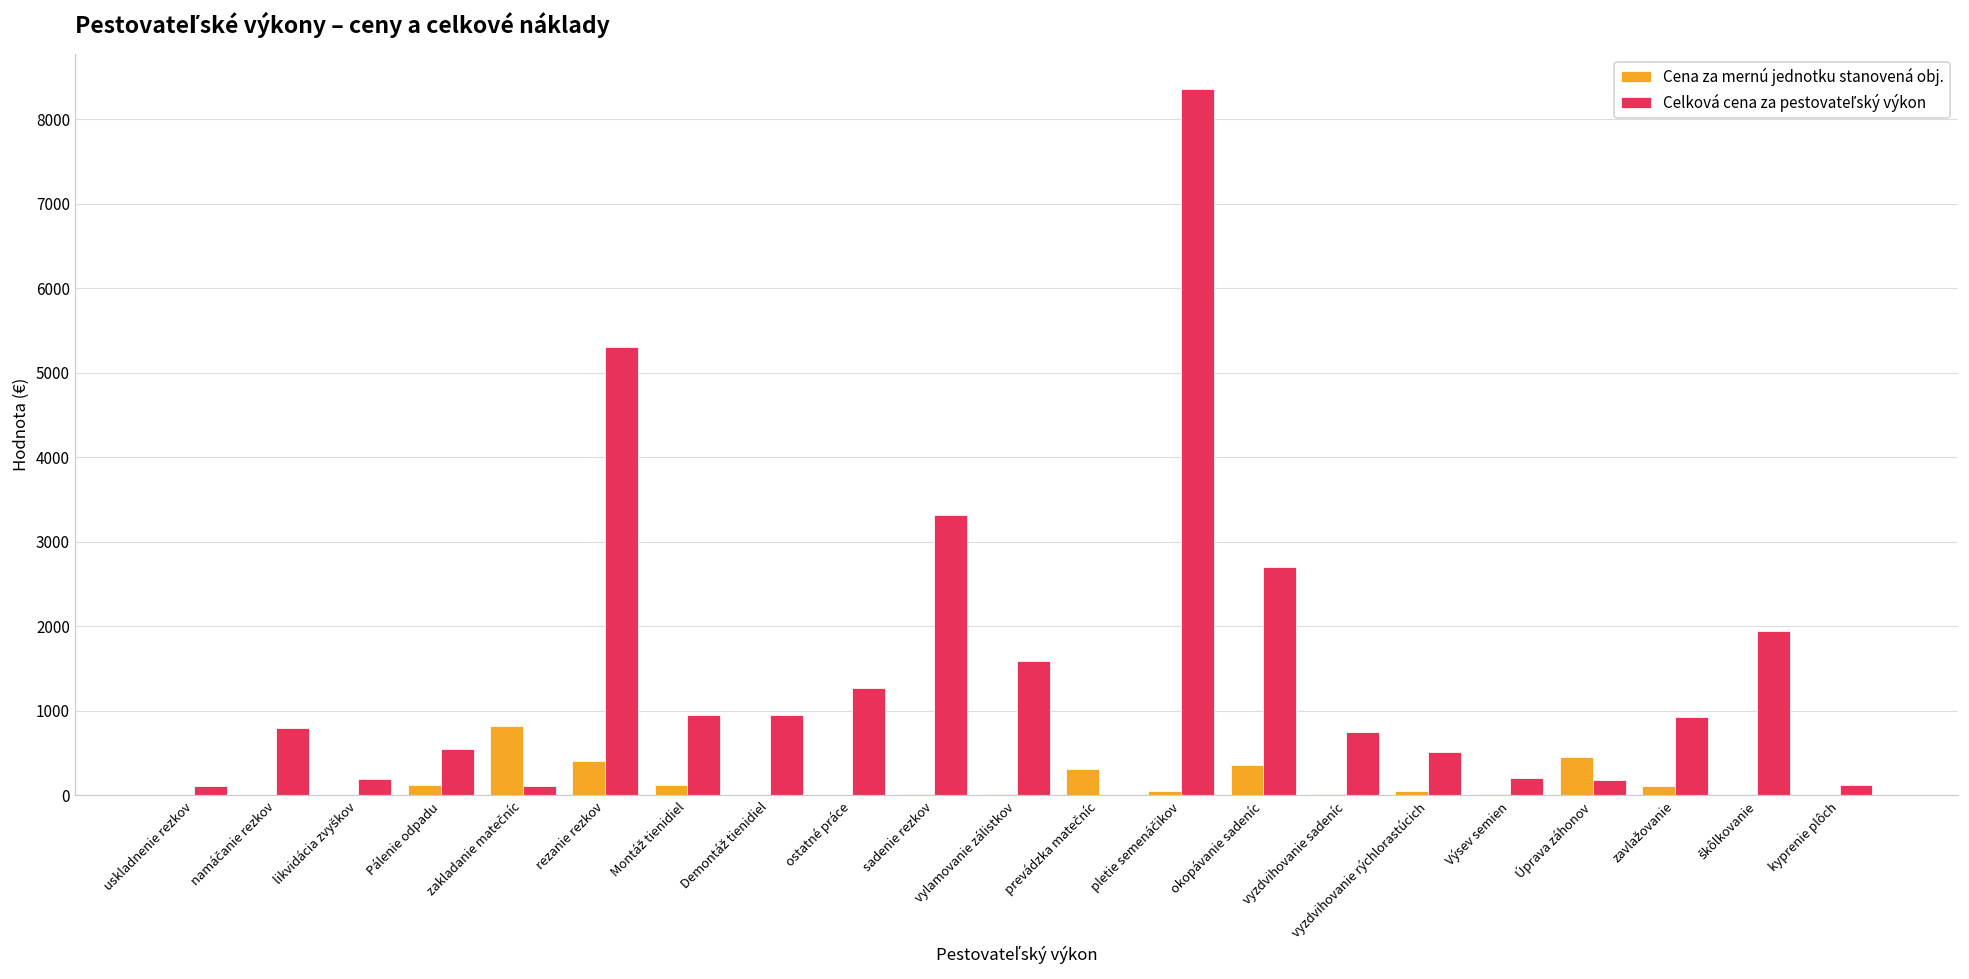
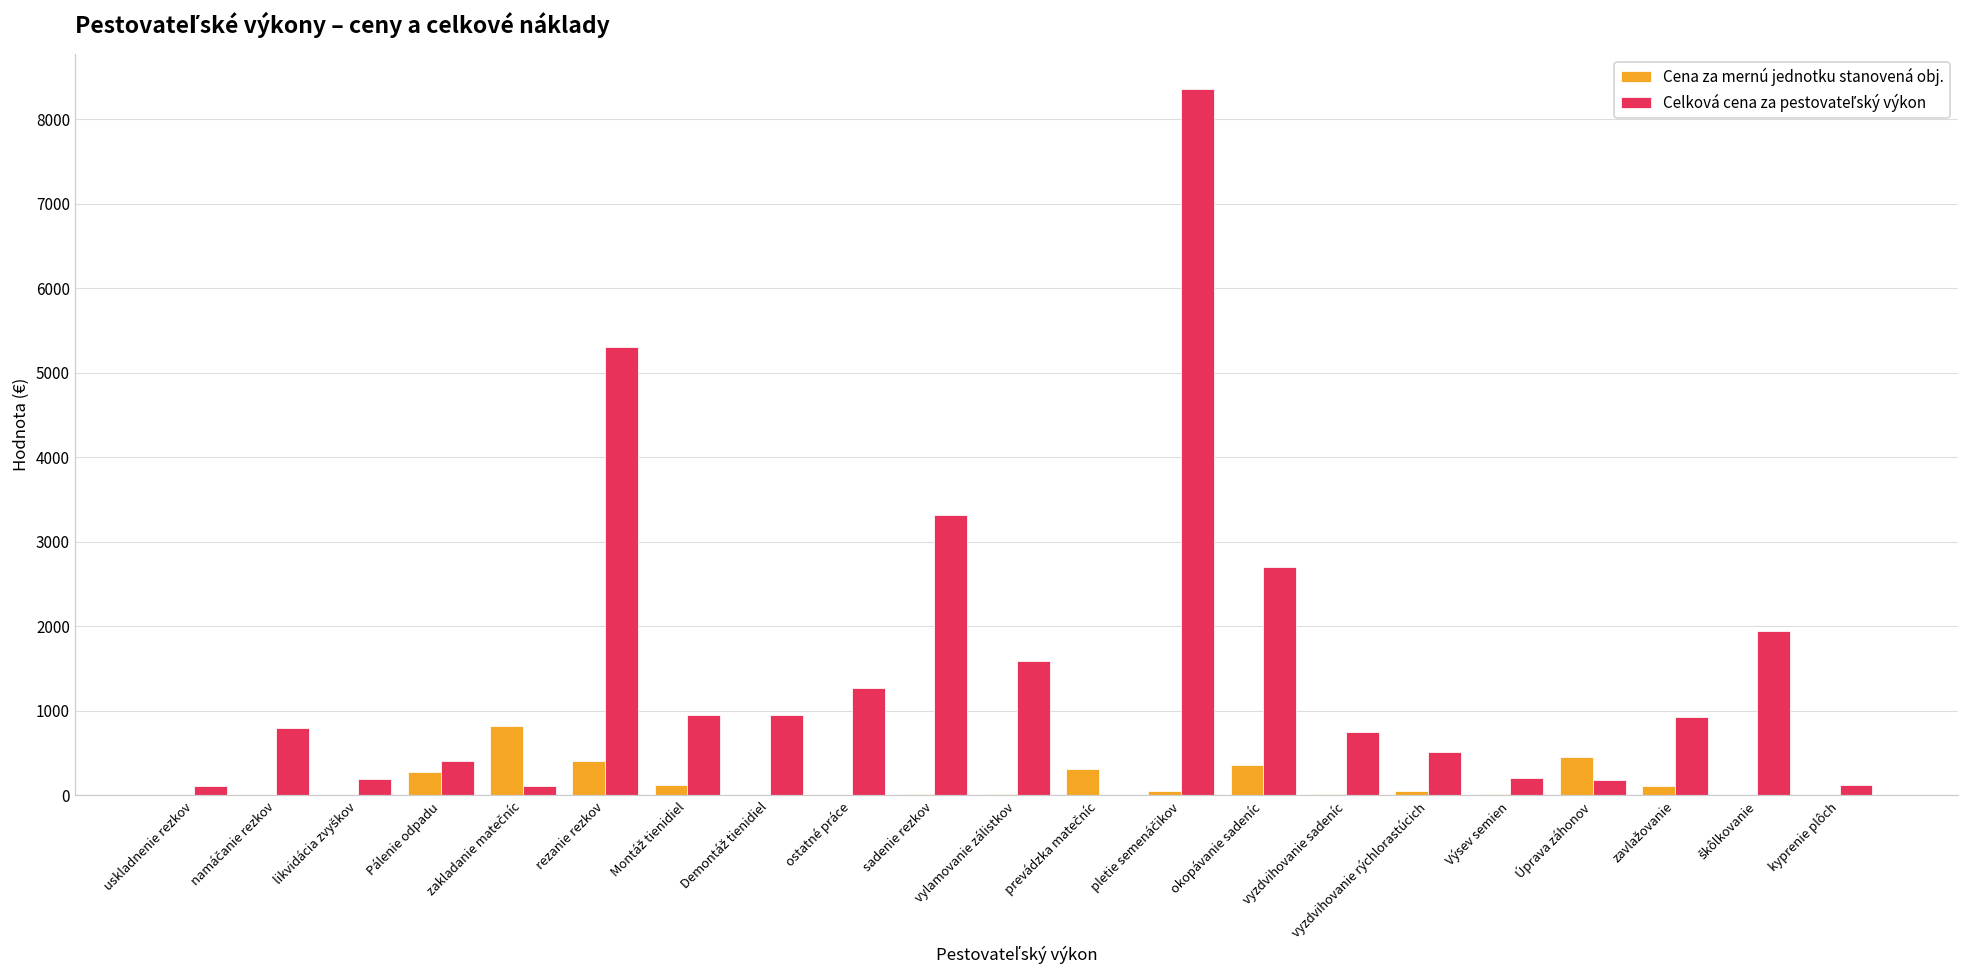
  {
    "Cena za mernú jednotku stanovená obj.": {
-     "Pálenie odpadu": 100,
+     "Pálenie odpadu": 300,
      "zakladanie matečníc": 800,
      "rezanie rezkov": 400,
      "Montáž tienidiel": 100,
      "prevádzka matečníc": 300,
      "pletie semenáčikov": 100,
      "okopávanie sadeníc": 400,
      "vyzdvihovanie rýchlorastúcich": 100,
      "Úprava záhonov": 400,
      "zavlažovanie": 100
    },
    "Celková cena za pestovateľský výkon": {
      "uskladnenie rezkov": 100,
      "namáčanie rezkov": 800,
      "likvidácia zvyškov": 200,
-     "Pálenie odpadu": 500,
+     "Pálenie odpadu": 400,
      "zakladanie matečníc": 100,
      "rezanie rezkov": 5300,
      "Montáž tienidiel": 1000,
      "Demontáž tienidiel": 1000,
      "ostatné práce": 1300,
      "sadenie rezkov": 3300,
      "vylamovanie zálistkov": 1600,
      "prevádzka matečníc": 0,
      "pletie semenáčikov": 8400,
      "okopávanie sadeníc": 2700,
      "vyzdvihovanie sadeníc": 800,
      "vyzdvihovanie rýchlorastúcich": 500,
      "Výsev semien": 200,
      "Úprava záhonov": 200,
      "zavlažovanie": 900,
      "škôlkovanie": 1900,
      "kyprenie plôch": 100
    }
  }
